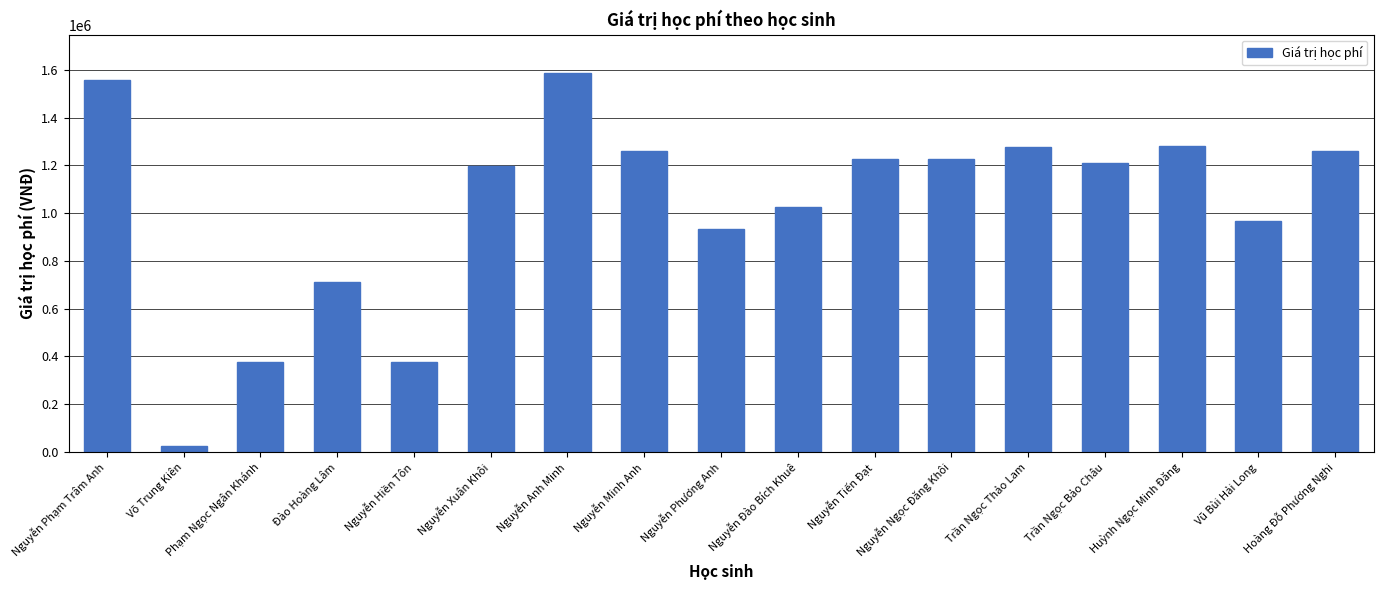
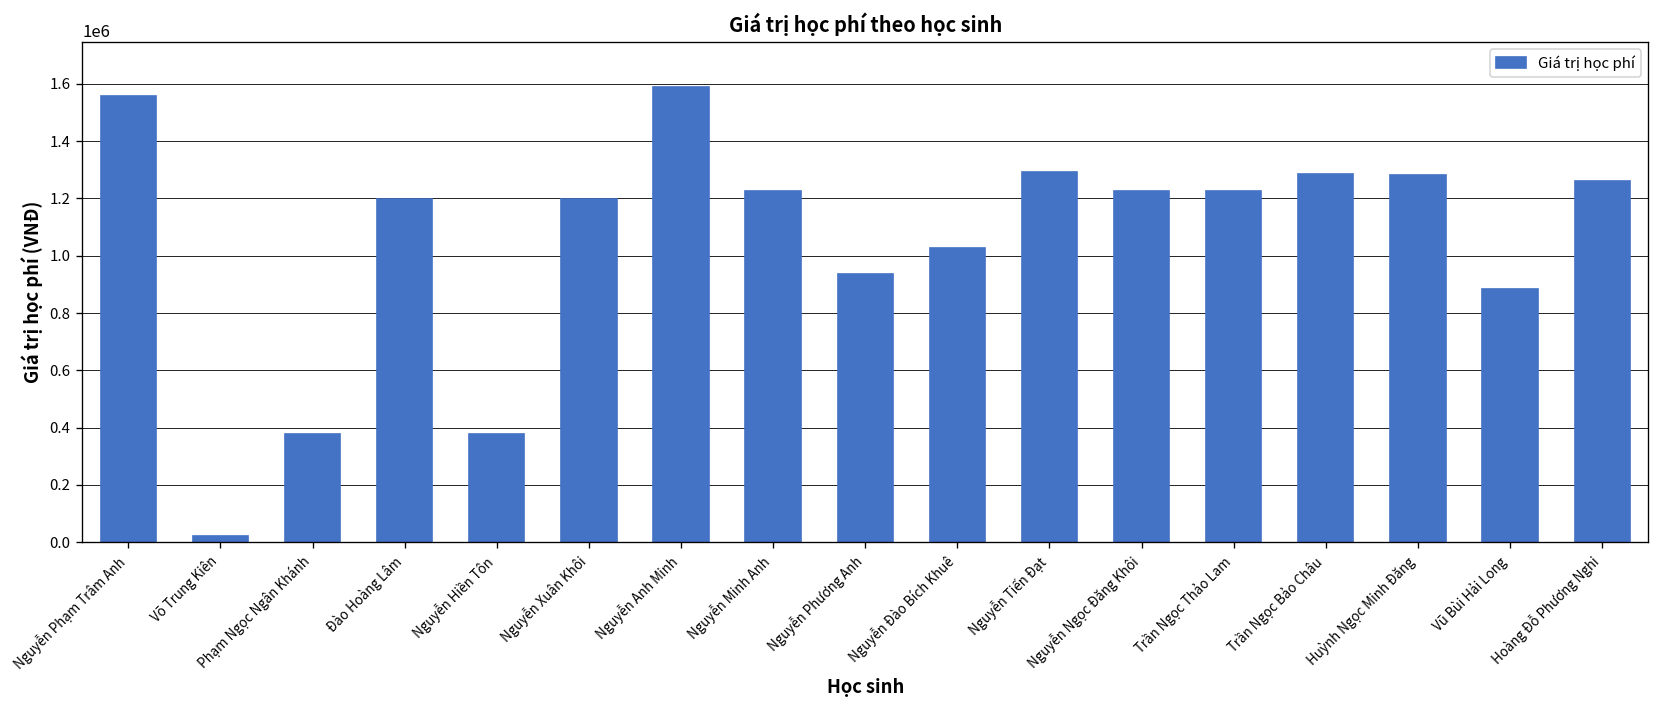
  {
    "Nguyễn Phạm Trâm Anh": 1560000,
    "Võ Trung Kiên": 20000,
    "Phạm Ngọc Ngân Khánh": 380000,
-   "Đào Hoàng Lâm": 710000,
+   "Đào Hoàng Lâm": 1200000,
    "Nguyễn Hiền Tôn": 380000,
    "Nguyễn Xuân Khôi": 1200000,
    "Nguyễn Anh Minh": 1590000,
-   "Nguyễn Minh Anh": 1260000,
+   "Nguyễn Minh Anh": 1230000,
    "Nguyễn Phương Anh": 930000,
    "Nguyễn Đào Bích Khuê": 1030000,
-   "Nguyễn Tiến Đạt": 1230000,
+   "Nguyễn Tiến Đạt": 1290000,
    "Nguyễn Ngọc Đăng Khôi": 1230000,
-   "Trần Ngọc Thảo Lam": 1280000,
-   "Trần Ngọc Bảo Châu": 1210000,
+   "Trần Ngọc Thảo Lam": 1230000,
+   "Trần Ngọc Bảo Châu": 1290000,
    "Huỳnh Ngọc Minh Đăng": 1280000,
-   "Vũ Bùi Hải Long": 970000,
+   "Vũ Bùi Hải Long": 880000,
    "Hoàng Đỗ Phương Nghi": 1260000
  }
